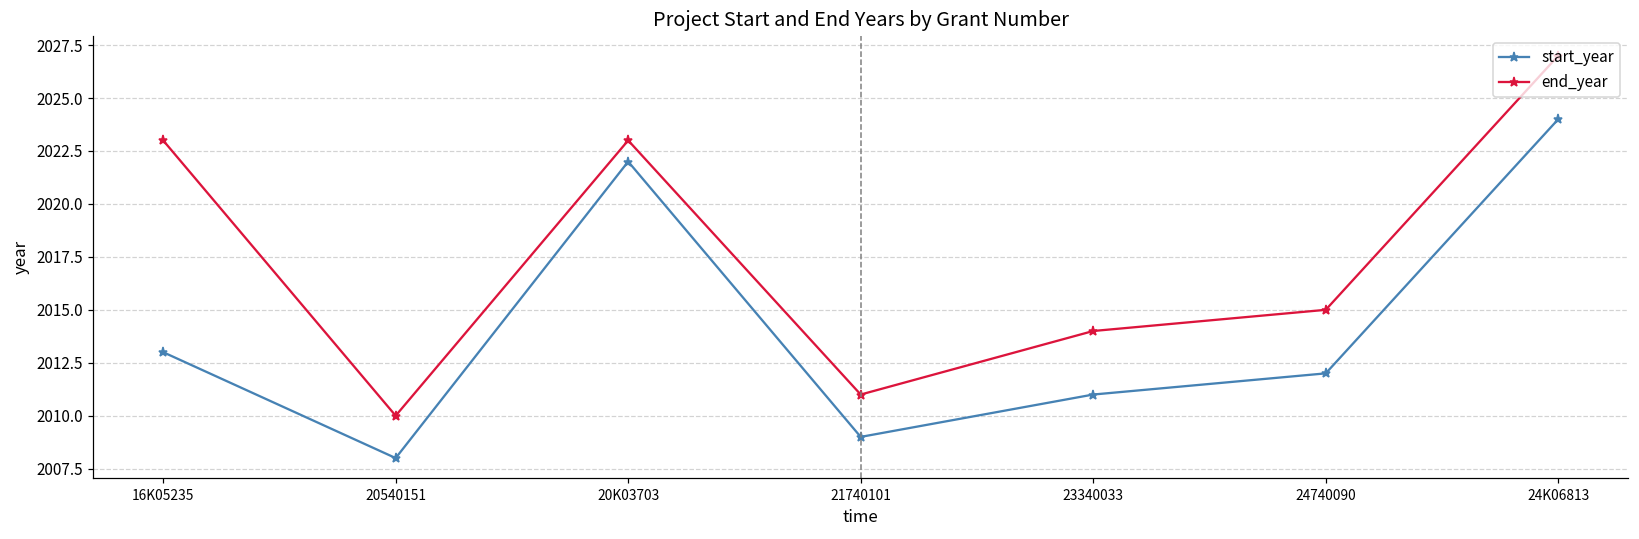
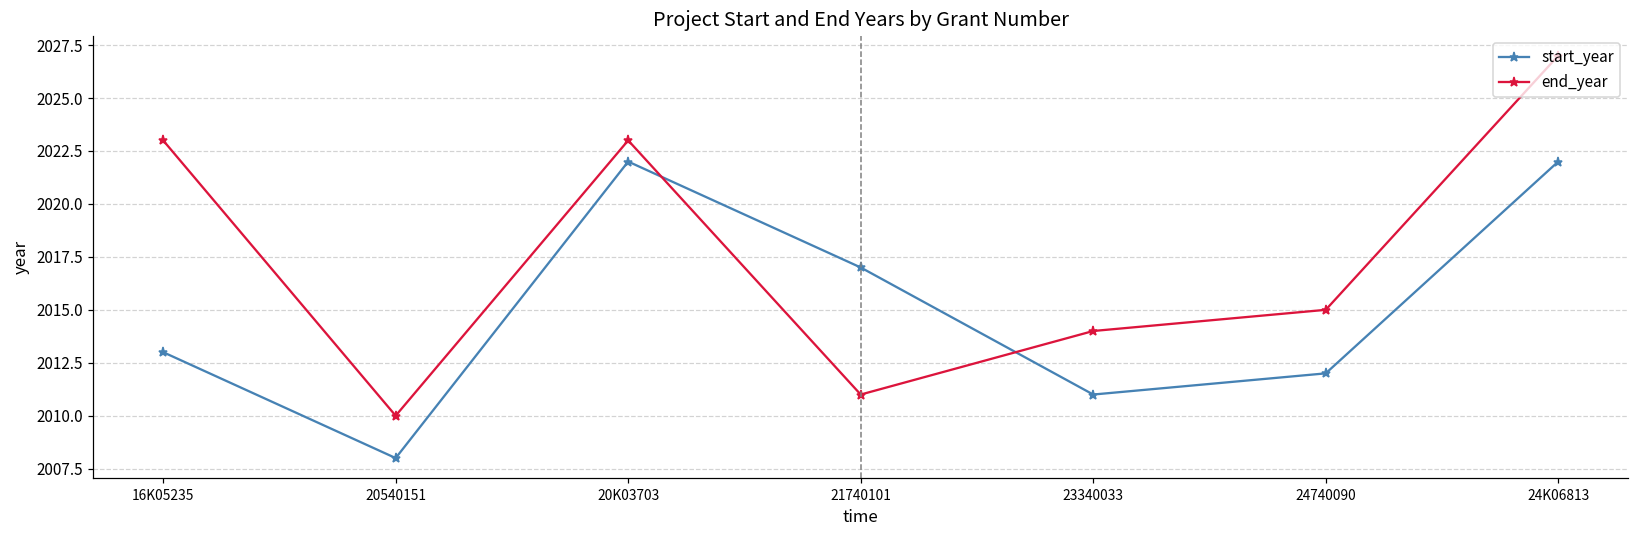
  {
    "start_year": {
      "16K05235": 2013,
      "20540151": 2008,
      "20K03703": 2022,
-     "21740101": 2009,
+     "21740101": 2017,
      "23340033": 2011,
      "24740090": 2012,
-     "24K06813": 2024
+     "24K06813": 2022
    },
    "end_year": {
      "16K05235": 2023,
      "20540151": 2010,
      "20K03703": 2023,
      "21740101": 2011,
      "23340033": 2014,
      "24740090": 2015
    }
  }
